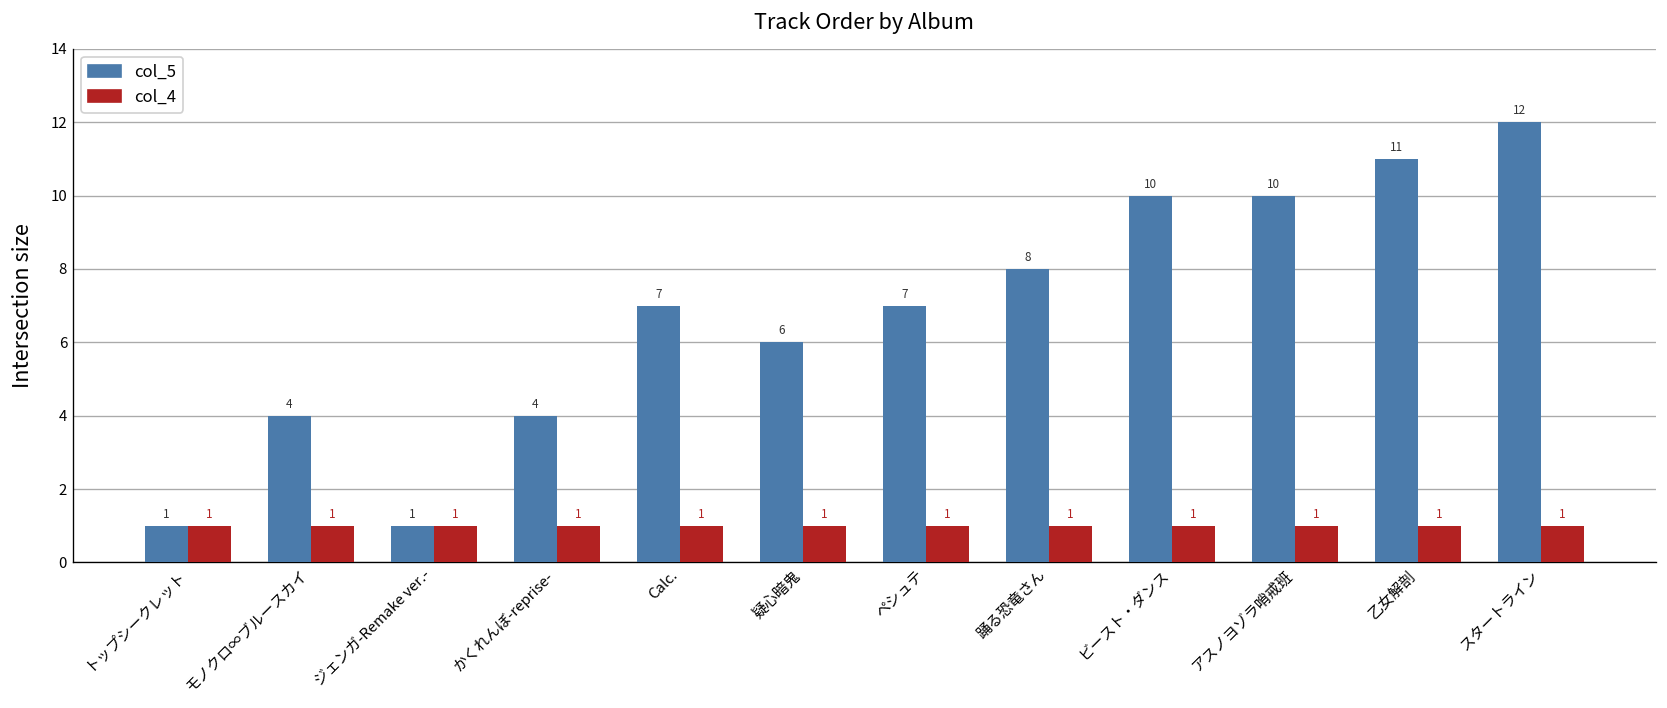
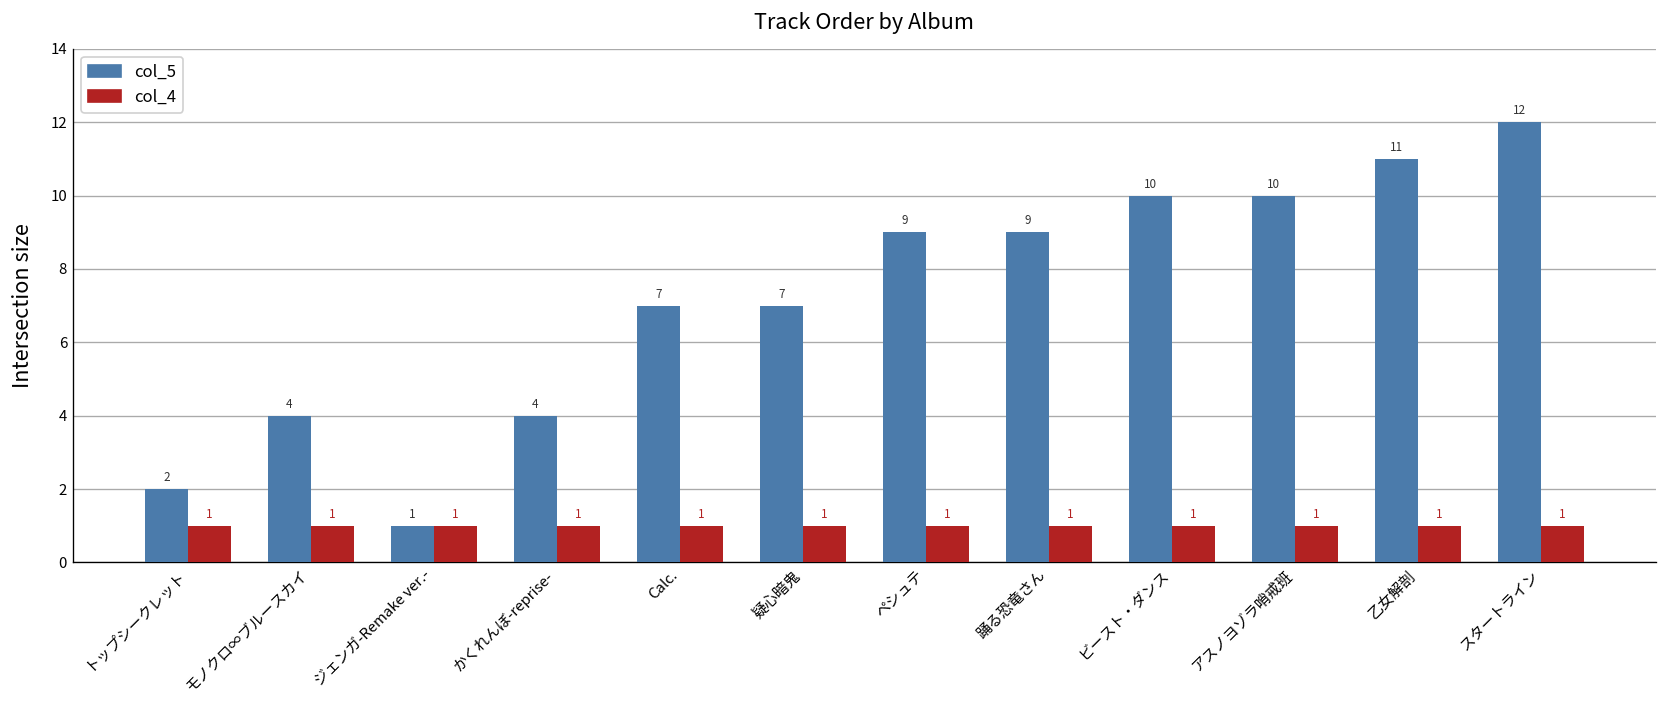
  {
    "col_5": {
-     "トップシークレット": 1,
+     "トップシークレット": 2,
      "モノクロ∞ブルースカイ": 4,
      "ジェンガ-Remake ver.-": 1,
      "かくれんぼ-reprise-": 4,
      "Calc.": 7,
-     "疑心暗鬼": 6,
-     "ペシュテ": 7,
-     "踊る恐竜さん": 8,
+     "疑心暗鬼": 7,
+     "ペシュテ": 9,
+     "踊る恐竜さん": 9,
      "ビースト・ダンス": 10,
      "アスノヨゾラ哨戒班": 10,
      "乙女解剖": 11,
      "スタートライン": 12
    },
    "col_4": {
      "トップシークレット": 1,
      "モノクロ∞ブルースカイ": 1,
      "ジェンガ-Remake ver.-": 1,
      "かくれんぼ-reprise-": 1,
      "Calc.": 1,
      "疑心暗鬼": 1,
      "ペシュテ": 1,
      "踊る恐竜さん": 1,
      "ビースト・ダンス": 1,
      "アスノヨゾラ哨戒班": 1,
      "乙女解剖": 1,
      "スタートライン": 1
    }
  }
